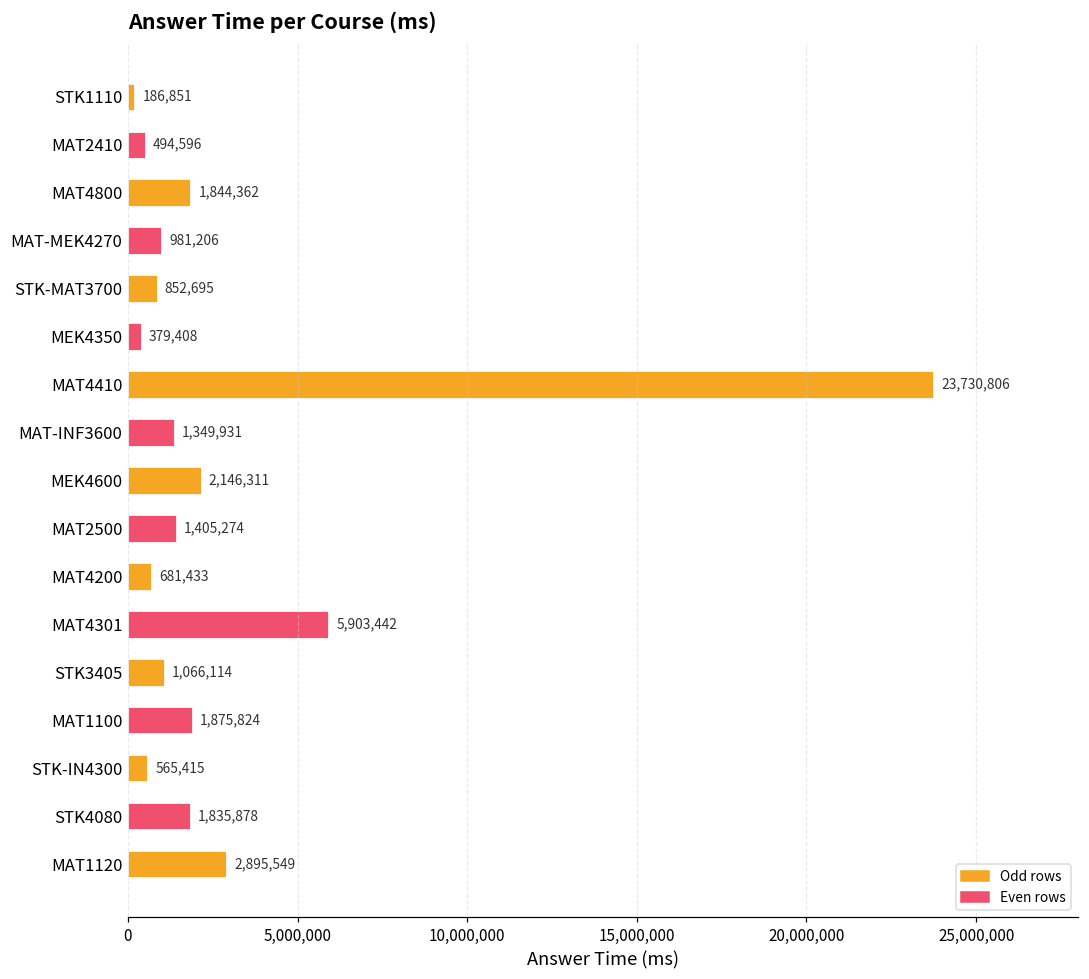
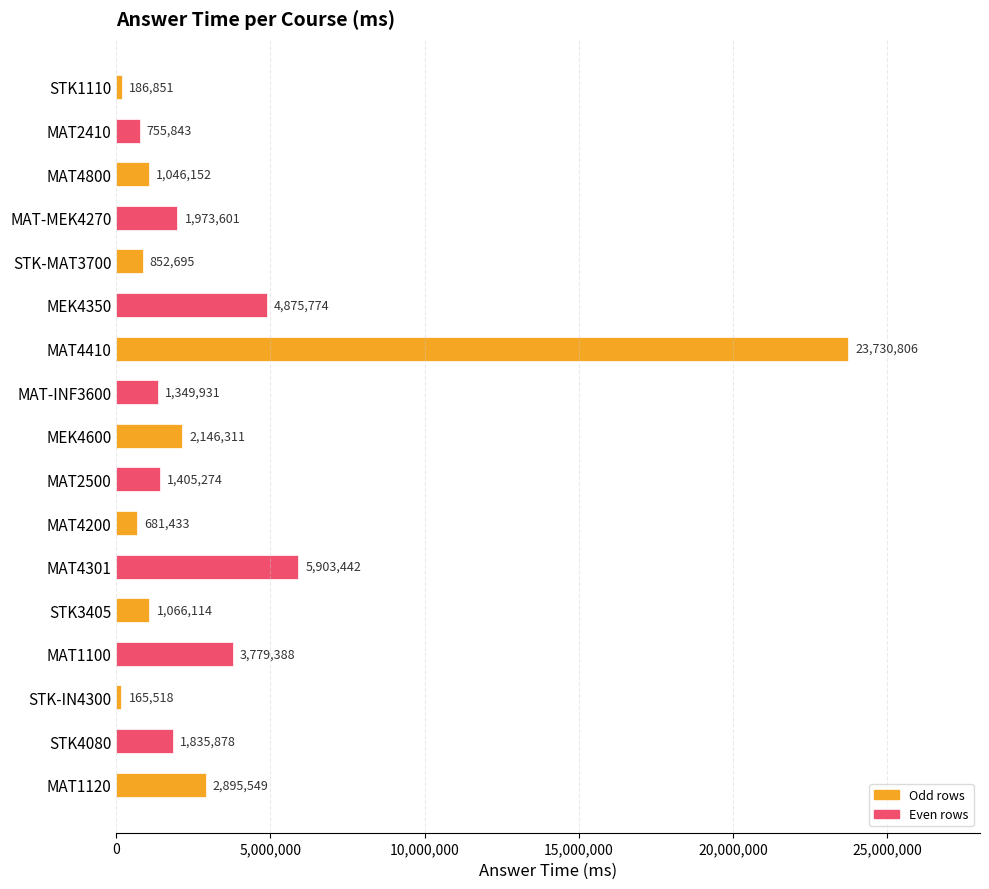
  {
    "STK1110": "186,851",
-   "MAT2410": "494,596",
-   "MAT4800": "1,844,362",
-   "MAT-MEK4270": "981,206",
+   "MAT2410": "755,843",
+   "MAT4800": "1,046,152",
+   "MAT-MEK4270": "1,973,601",
    "STK-MAT3700": "852,695",
-   "MEK4350": "379,408",
+   "MEK4350": "4,875,774",
    "MAT4410": "23,730,806",
    "MAT-INF3600": "1,349,931",
    "MEK4600": "2,146,311",
    "MAT2500": "1,405,274",
    "MAT4200": "681,433",
    "MAT4301": "5,903,442",
    "STK3405": "1,066,114",
-   "MAT1100": "1,875,824",
-   "STK-IN4300": "565,415",
+   "MAT1100": "3,779,388",
+   "STK-IN4300": "165,518",
    "STK4080": "1,835,878",
    "MAT1120": "2,895,549"
  }
